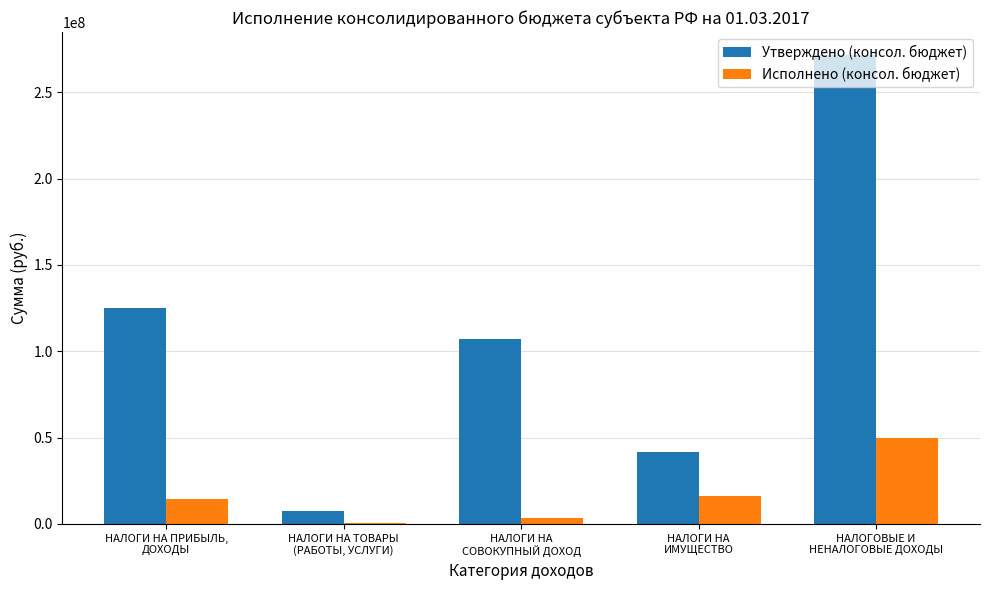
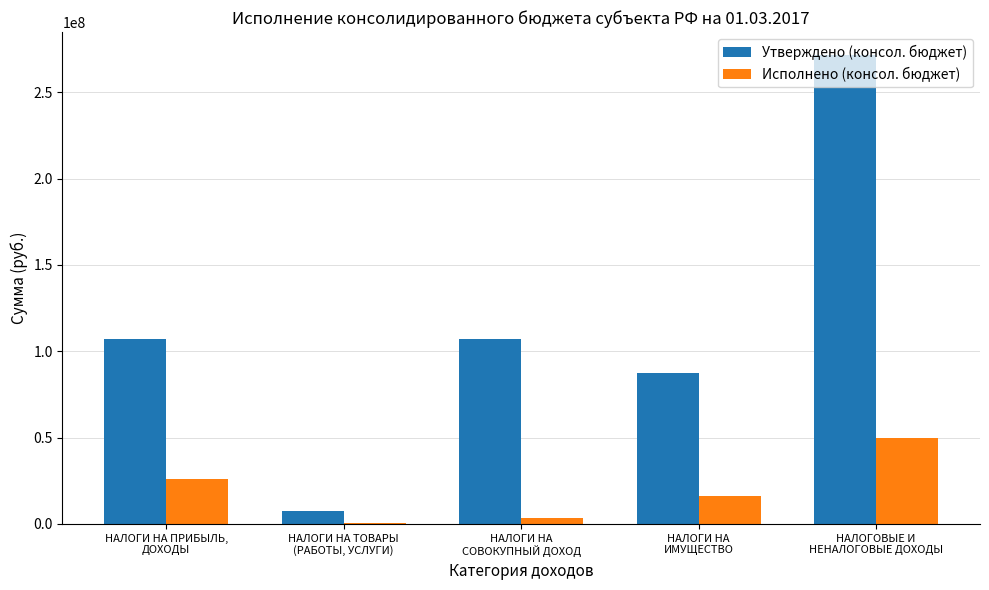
  {
    "Утверждено (консол. бюджет)": {
-     "НАЛОГИ НА ПРИБЫЛЬ, ДОХОДЫ": 125000000,
+     "НАЛОГИ НА ПРИБЫЛЬ, ДОХОДЫ": 107000000,
      "НАЛОГИ НА ТОВАРЫ (РАБОТЫ, УСЛУГИ)": 7000000,
      "НАЛОГИ НА СОВОКУПНЫЙ ДОХОД": 107000000,
-     "НАЛОГИ НА ИМУЩЕСТВО": 42000000
+     "НАЛОГИ НА ИМУЩЕСТВО": 87000000
    },
    "Исполнено (консол. бюджет)": {
-     "НАЛОГИ НА ПРИБЫЛЬ, ДОХОДЫ": 15000000,
+     "НАЛОГИ НА ПРИБЫЛЬ, ДОХОДЫ": 26000000,
      "НАЛОГИ НА СОВОКУПНЫЙ ДОХОД": 3000000,
      "НАЛОГИ НА ИМУЩЕСТВО": 16000000,
      "НАЛОГОВЫЕ И НЕНАЛОГОВЫЕ ДОХОДЫ": 50000000
    }
  }
